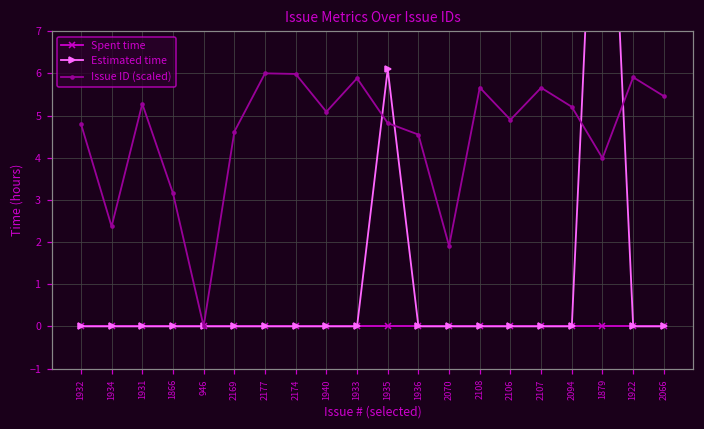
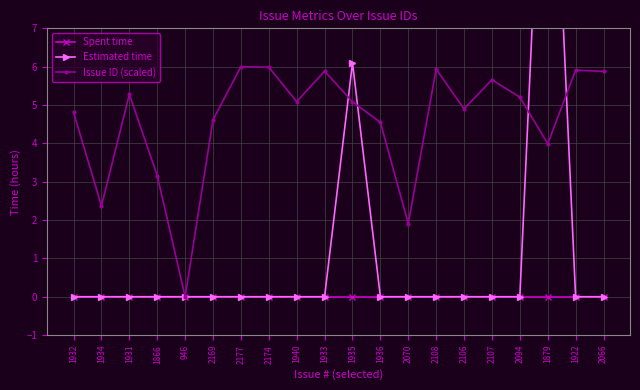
  {
    "Spent time": {
      "1935": 0.0,
      "1879": 0.0
    },
    "Estimated time": {
      "1935": 6.1
    },
    "Issue ID (scaled)": {
      "1932": 4.8,
      "1934": 2.4,
      "1931": 5.3,
      "1866": 3.2,
      "2169": 4.6,
      "2177": 6.0,
      "2174": 6.0,
      "1940": 5.1,
      "1933": 5.9,
-     "1935": 4.8,
+     "1935": 5.1,
      "1936": 4.5,
      "2070": 1.9,
-     "2108": 5.7,
+     "2108": 5.9,
      "2106": 4.9,
      "2107": 5.7,
      "2094": 5.2,
      "1879": 4.0,
      "1922": 5.9,
-     "2066": 5.5
+     "2066": 5.9
    }
  }
